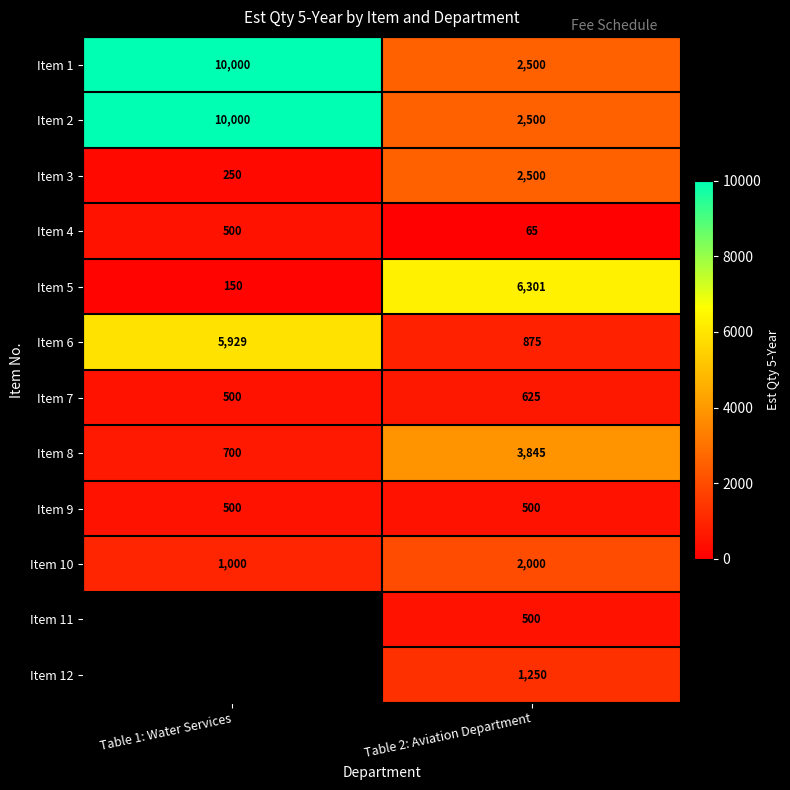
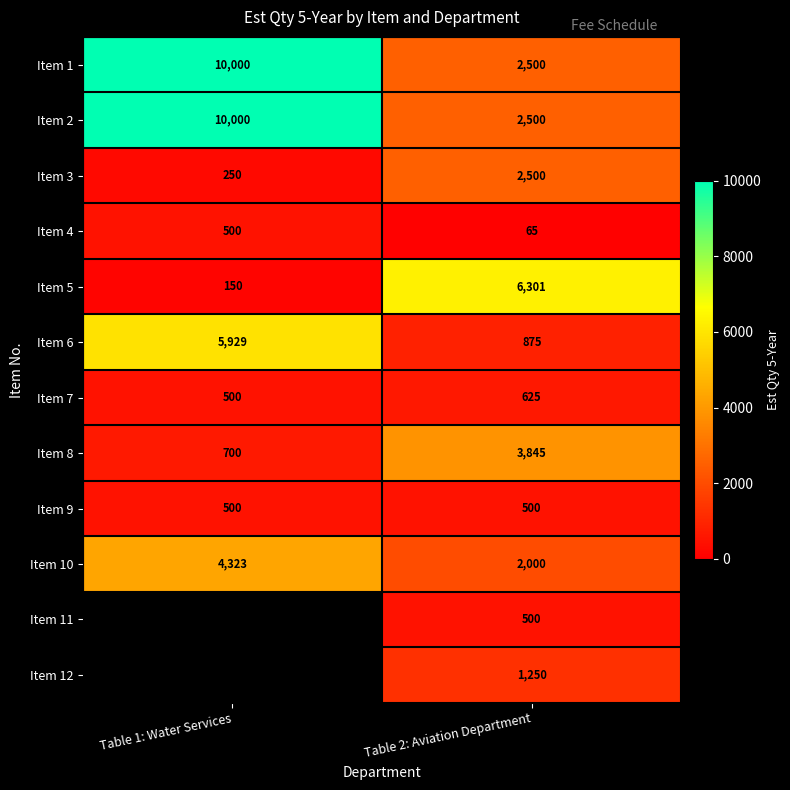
  {
    "Item 1": {
      "Table 1: Water Services": "10,000",
      "Table 2: Aviation Department": "2,500"
    },
    "Item 2": {
      "Table 1: Water Services": "10,000",
      "Table 2: Aviation Department": "2,500"
    },
    "Item 3": {
      "Table 1: Water Services": "250",
      "Table 2: Aviation Department": "2,500"
    },
    "Item 4": {
      "Table 1: Water Services": "500",
      "Table 2: Aviation Department": "65"
    },
    "Item 5": {
      "Table 1: Water Services": "150",
      "Table 2: Aviation Department": "6,301"
    },
    "Item 6": {
      "Table 1: Water Services": "5,929",
      "Table 2: Aviation Department": "875"
    },
    "Item 7": {
      "Table 1: Water Services": "500",
      "Table 2: Aviation Department": "625"
    },
    "Item 8": {
      "Table 1: Water Services": "700",
      "Table 2: Aviation Department": "3,845"
    },
    "Item 9": {
      "Table 1: Water Services": "500",
      "Table 2: Aviation Department": "500"
    },
    "Item 10": {
-     "Table 1: Water Services": "1,000",
+     "Table 1: Water Services": "4,323",
      "Table 2: Aviation Department": "2,000"
    },
    "Item 11": {
      "Table 2: Aviation Department": "500"
    },
    "Item 12": {
      "Table 2: Aviation Department": "1,250"
    }
  }
